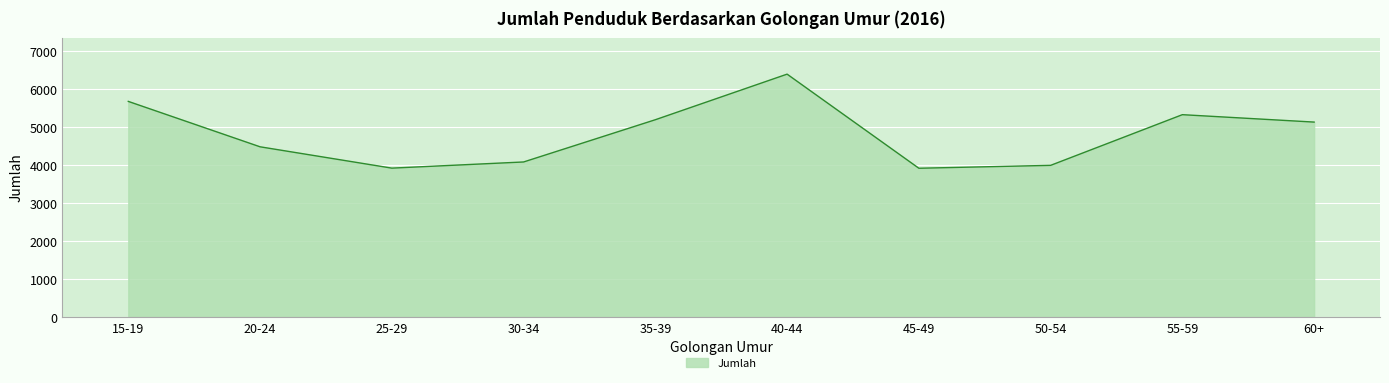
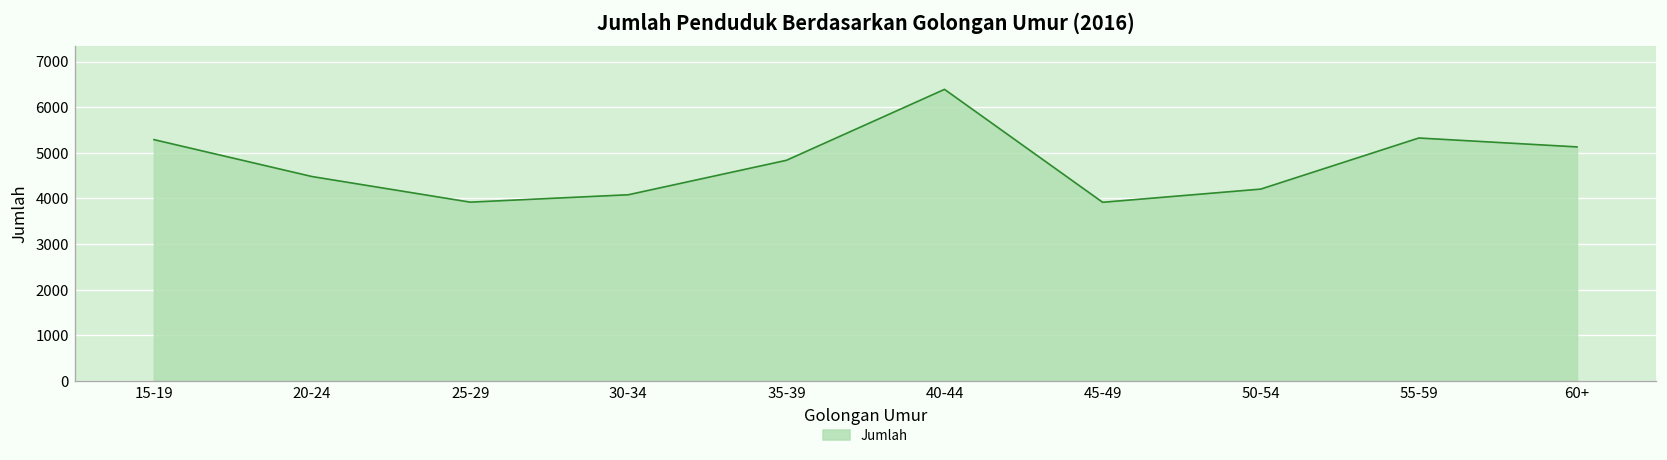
  {
-   "15-19": 5700,
+   "15-19": 5300,
    "20-24": 4500,
    "25-29": 3900,
    "30-34": 4100,
-   "35-39": 5200,
+   "35-39": 4800,
    "40-44": 6400,
    "45-49": 3900,
-   "50-54": 4000,
+   "50-54": 4200,
    "55-59": 5300,
    "60+": 5100
  }
